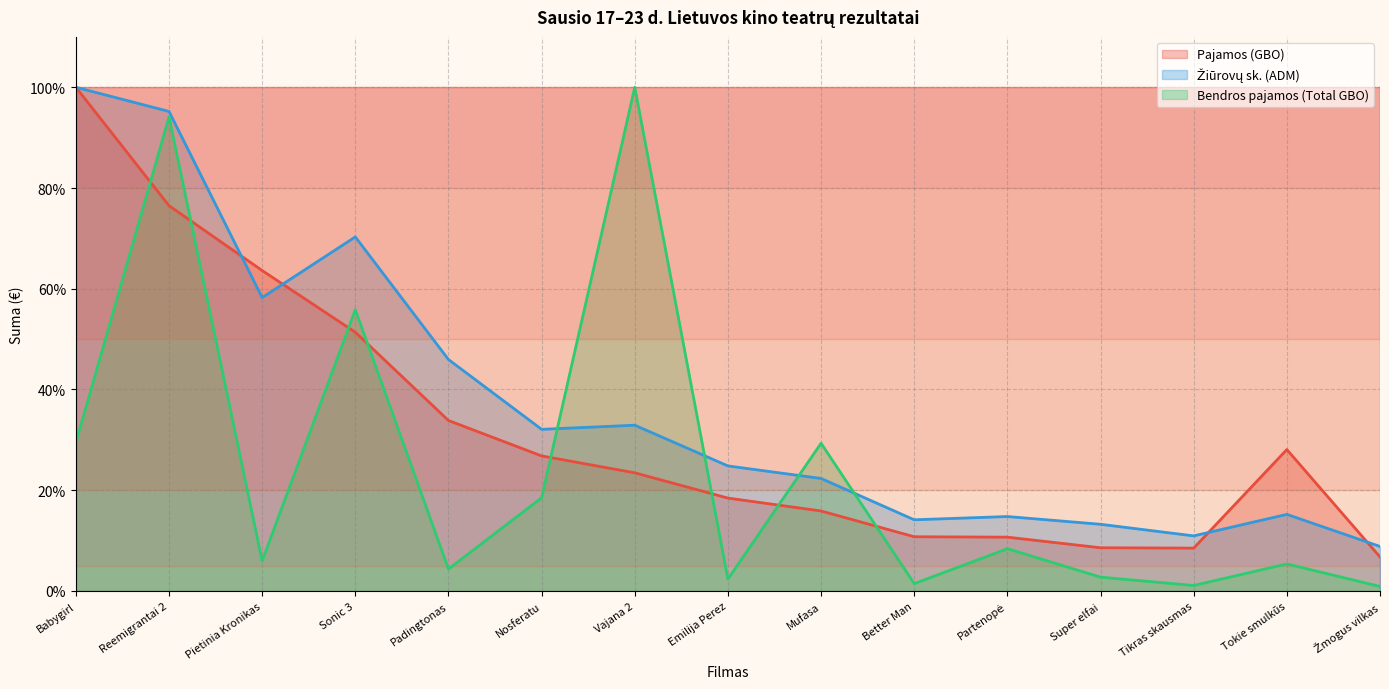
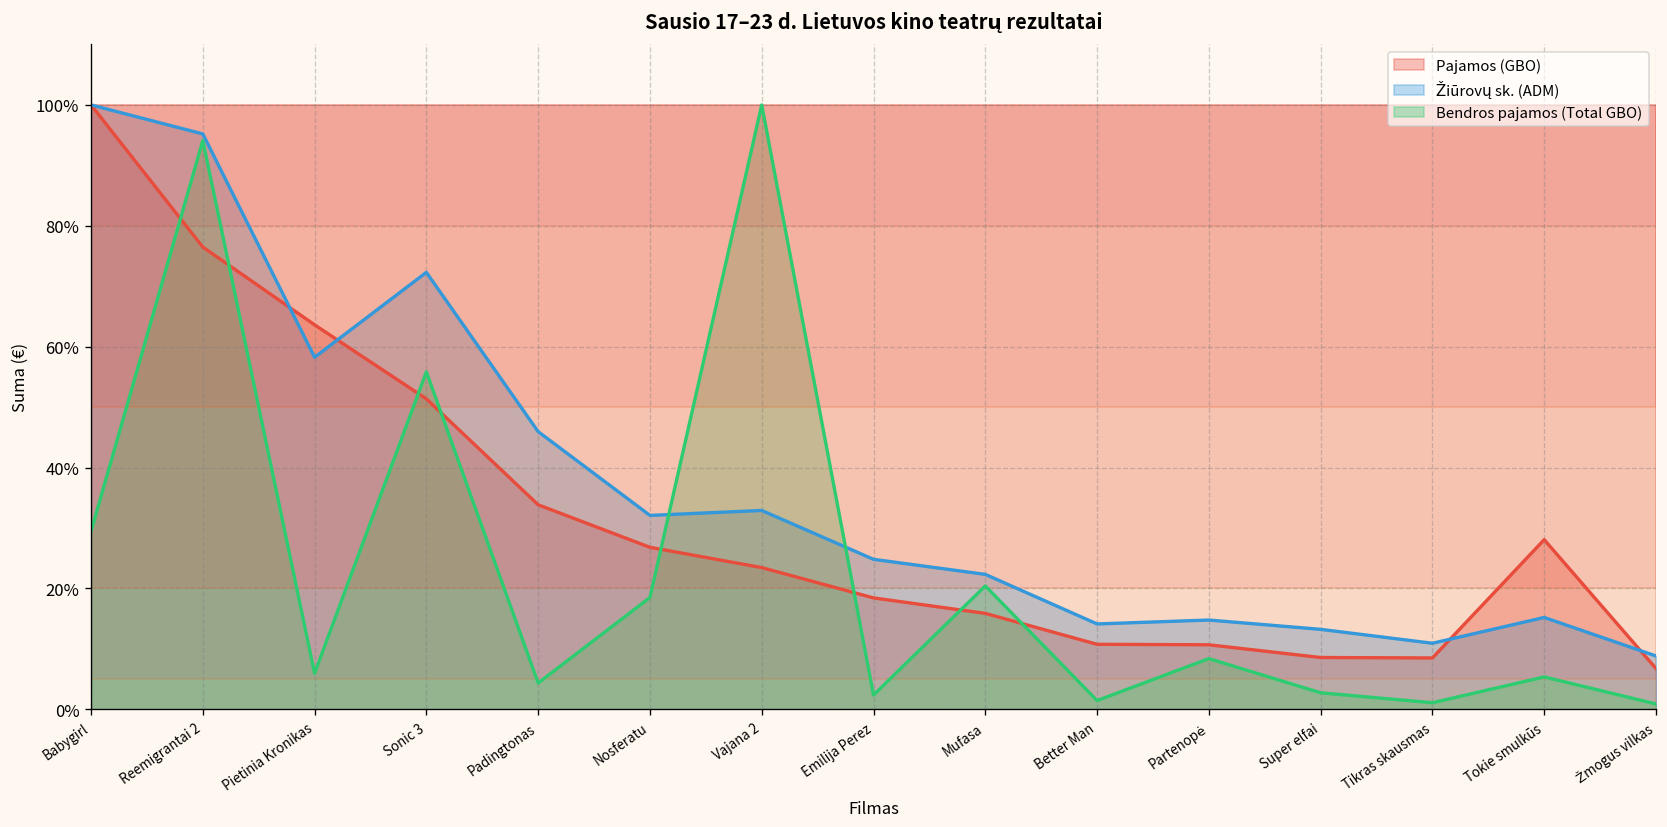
  {
    "Pajamos (GBO)": {
      "Reemigrantai 2": "76%",
      "Pietinia Kronikas": "64%",
      "Sonic 3": "51%",
      "Padingtonas": "34%",
      "Nosferatu": "27%",
      "Vajana 2": "23%",
      "Emilija Perez": "18%",
      "Mufasa": "16%",
      "Better Man": "11%",
      "Partenopė": "11%",
      "Super elfai": "9%",
      "Tikras skausmas": "9%",
      "Tokie smulkūs": "28%",
      "Žmogus vilkas": "7%"
    },
    "Žiūrovų sk. (ADM)": {
      "Reemigrantai 2": "95%",
      "Pietinia Kronikas": "58%",
-     "Sonic 3": "70%",
+     "Sonic 3": "72%",
      "Padingtonas": "46%",
      "Nosferatu": "32%",
      "Vajana 2": "33%",
      "Emilija Perez": "25%",
      "Mufasa": "22%",
      "Better Man": "14%",
      "Partenopė": "15%",
      "Super elfai": "13%",
      "Tikras skausmas": "11%",
      "Tokie smulkūs": "15%",
      "Žmogus vilkas": "9%"
    },
    "Bendros pajamos (Total GBO)": {
      "Babygirl": "29%",
      "Reemigrantai 2": "94%",
      "Pietinia Kronikas": "6%",
      "Sonic 3": "56%",
      "Padingtonas": "4%",
      "Nosferatu": "19%",
      "Vajana 2": "100%",
      "Emilija Perez": "2%",
-     "Mufasa": "29%",
+     "Mufasa": "20%",
      "Better Man": "1%",
      "Partenopė": "8%",
      "Super elfai": "3%",
      "Tikras skausmas": "1%",
      "Tokie smulkūs": "5%",
      "Žmogus vilkas": "1%"
    }
  }
